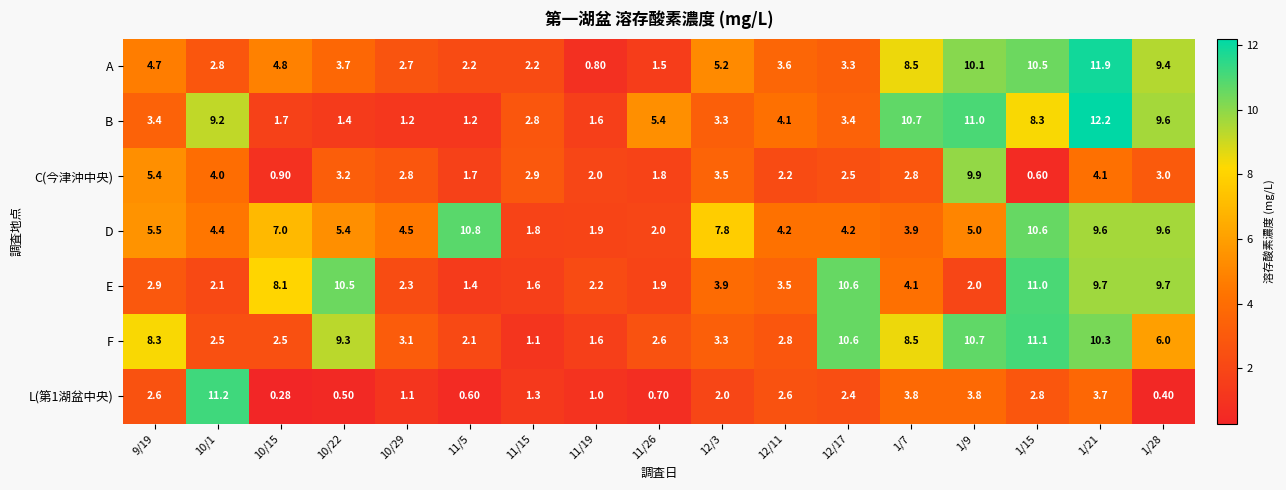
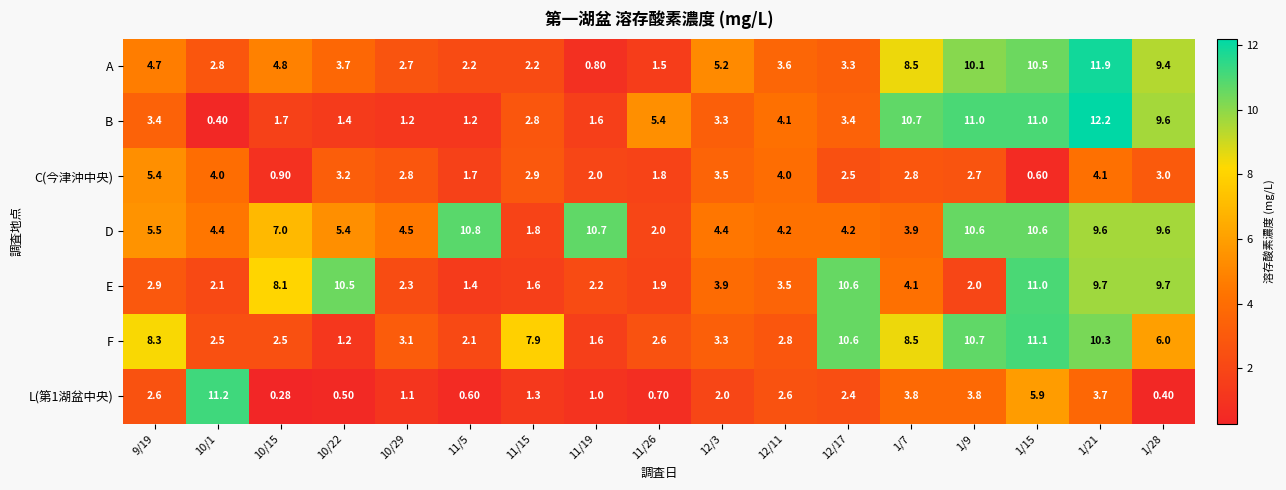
  {
    "A": {
      "9/19": 4.7,
      "10/1": 2.8,
      "10/15": 4.8,
      "10/22": 3.7,
      "10/29": 2.7,
      "11/5": 2.2,
      "11/15": 2.2,
      "11/19": 0.80,
      "11/26": 1.5,
      "12/3": 5.2,
      "12/11": 3.6,
      "12/17": 3.3,
      "1/7": 8.5,
      "1/9": 10.1,
      "1/15": 10.5,
      "1/21": 11.9,
      "1/28": 9.4
    },
    "B": {
      "9/19": 3.4,
-     "10/1": 9.2,
+     "10/1": 0.40,
      "10/15": 1.7,
      "10/22": 1.4,
      "10/29": 1.2,
      "11/5": 1.2,
      "11/15": 2.8,
      "11/19": 1.6,
      "11/26": 5.4,
      "12/3": 3.3,
      "12/11": 4.1,
      "12/17": 3.4,
      "1/7": 10.7,
      "1/9": 11.0,
-     "1/15": 8.3,
+     "1/15": 11.0,
      "1/21": 12.2,
      "1/28": 9.6
    },
    "C(今津沖中央)": {
      "9/19": 5.4,
      "10/1": 4.0,
      "10/15": 0.90,
      "10/22": 3.2,
      "10/29": 2.8,
      "11/5": 1.7,
      "11/15": 2.9,
      "11/19": 2.0,
      "11/26": 1.8,
      "12/3": 3.5,
-     "12/11": 2.2,
+     "12/11": 4.0,
      "12/17": 2.5,
      "1/7": 2.8,
-     "1/9": 9.9,
+     "1/9": 2.7,
      "1/15": 0.60,
      "1/21": 4.1,
      "1/28": 3.0
    },
    "D": {
      "9/19": 5.5,
      "10/1": 4.4,
      "10/15": 7.0,
      "10/22": 5.4,
      "10/29": 4.5,
      "11/5": 10.8,
      "11/15": 1.8,
-     "11/19": 1.9,
+     "11/19": 10.7,
      "11/26": 2.0,
-     "12/3": 7.8,
+     "12/3": 4.4,
      "12/11": 4.2,
      "12/17": 4.2,
      "1/7": 3.9,
-     "1/9": 5.0,
+     "1/9": 10.6,
      "1/15": 10.6,
      "1/21": 9.6,
      "1/28": 9.6
    },
    "E": {
      "9/19": 2.9,
      "10/1": 2.1,
      "10/15": 8.1,
      "10/22": 10.5,
      "10/29": 2.3,
      "11/5": 1.4,
      "11/15": 1.6,
      "11/19": 2.2,
      "11/26": 1.9,
      "12/3": 3.9,
      "12/11": 3.5,
      "12/17": 10.6,
      "1/7": 4.1,
      "1/9": 2.0,
      "1/15": 11.0,
      "1/21": 9.7,
      "1/28": 9.7
    },
    "F": {
      "9/19": 8.3,
      "10/1": 2.5,
      "10/15": 2.5,
-     "10/22": 9.3,
+     "10/22": 1.2,
      "10/29": 3.1,
      "11/5": 2.1,
-     "11/15": 1.1,
+     "11/15": 7.9,
      "11/19": 1.6,
      "11/26": 2.6,
      "12/3": 3.3,
      "12/11": 2.8,
      "12/17": 10.6,
      "1/7": 8.5,
      "1/9": 10.7,
      "1/15": 11.1,
      "1/21": 10.3,
      "1/28": 6.0
    },
    "L(第1湖盆中央)": {
      "9/19": 2.6,
      "10/1": 11.2,
      "10/15": 0.28,
      "10/22": 0.50,
      "10/29": 1.1,
      "11/5": 0.60,
      "11/15": 1.3,
      "11/19": 1.0,
      "11/26": 0.70,
      "12/3": 2.0,
      "12/11": 2.6,
      "12/17": 2.4,
      "1/7": 3.8,
      "1/9": 3.8,
-     "1/15": 2.8,
+     "1/15": 5.9,
      "1/21": 3.7,
      "1/28": 0.40
    }
  }
